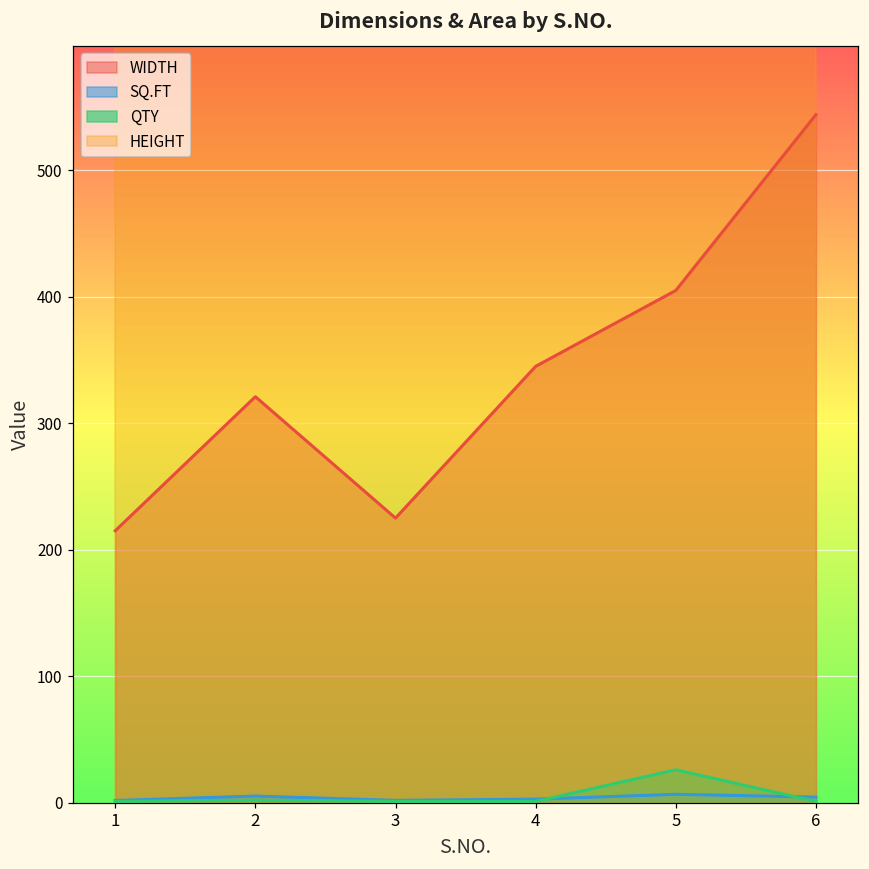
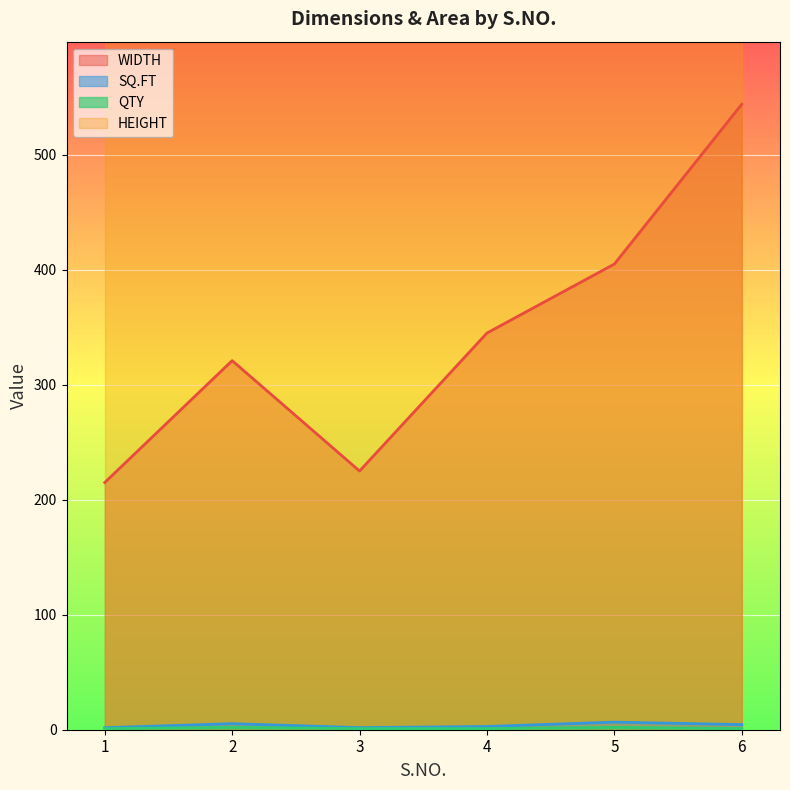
  {
    "WIDTH": {
      "1": 215,
      "2": 321,
      "3": 225,
      "4": 345,
      "5": 405,
      "6": 544
    },
    "SQ.FT": {
      "2": 5,
      "5": 7,
      "6": 4
    },
    "QTY": {
      "2": 2,
-     "5": 26,
+     "5": 2,
      "6": 1
    }
  }
